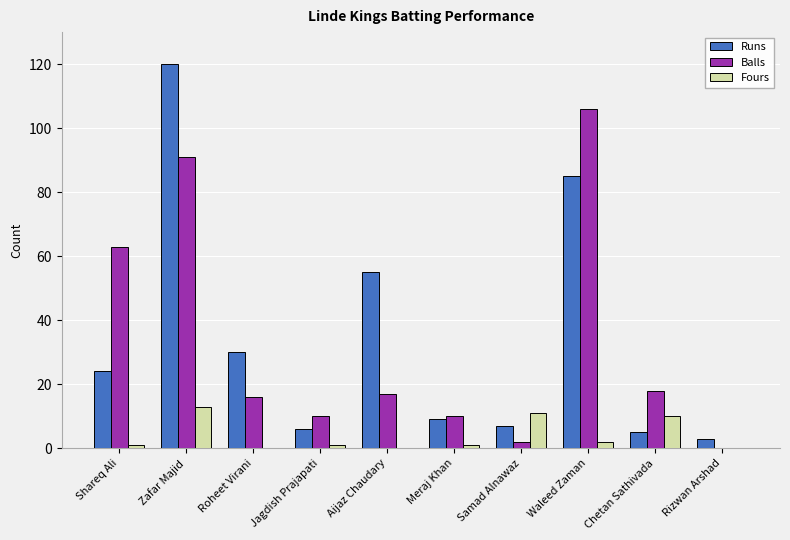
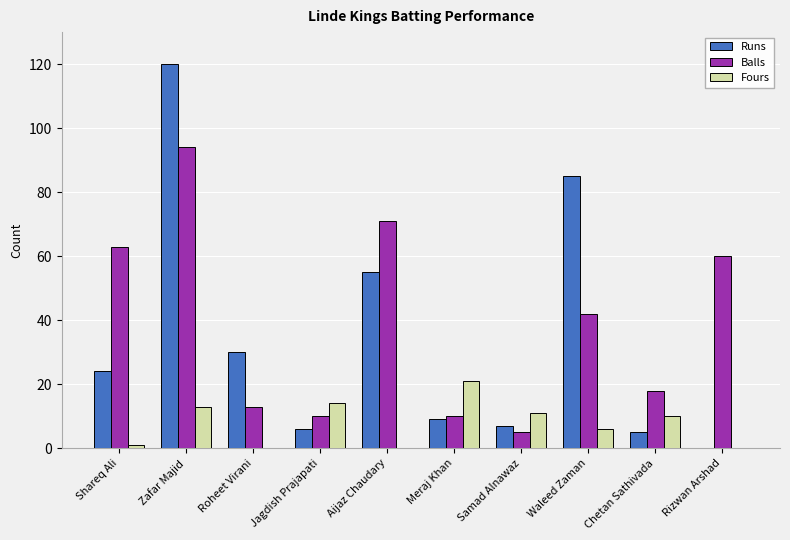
  {
    "Runs": {
      "Shareq Ali": 24,
      "Zafar Majid": 120,
      "Roheet Virani": 30,
      "Jagdish Prajapati": 6,
      "Aijaz Chaudary": 55,
      "Meraj Khan": 9,
      "Samad Alnawaz": 7,
      "Waleed Zaman": 85,
      "Chetan Sathivada": 5,
-     "Rizwan Arshad": 3
+     "Rizwan Arshad": 0
    },
    "Balls": {
      "Shareq Ali": 63,
-     "Zafar Majid": 91,
-     "Roheet Virani": 16,
+     "Zafar Majid": 94,
+     "Roheet Virani": 13,
      "Jagdish Prajapati": 10,
-     "Aijaz Chaudary": 17,
+     "Aijaz Chaudary": 71,
      "Meraj Khan": 10,
-     "Samad Alnawaz": 2,
-     "Waleed Zaman": 106,
+     "Samad Alnawaz": 5,
+     "Waleed Zaman": 42,
      "Chetan Sathivada": 18,
-     "Rizwan Arshad": 0
+     "Rizwan Arshad": 60
    },
    "Fours": {
      "Shareq Ali": 1,
      "Zafar Majid": 13,
      "Roheet Virani": 0,
-     "Jagdish Prajapati": 1,
+     "Jagdish Prajapati": 14,
      "Aijaz Chaudary": 0,
-     "Meraj Khan": 1,
+     "Meraj Khan": 21,
      "Samad Alnawaz": 11,
-     "Waleed Zaman": 2,
+     "Waleed Zaman": 6,
      "Chetan Sathivada": 10,
      "Rizwan Arshad": 0
    }
  }
